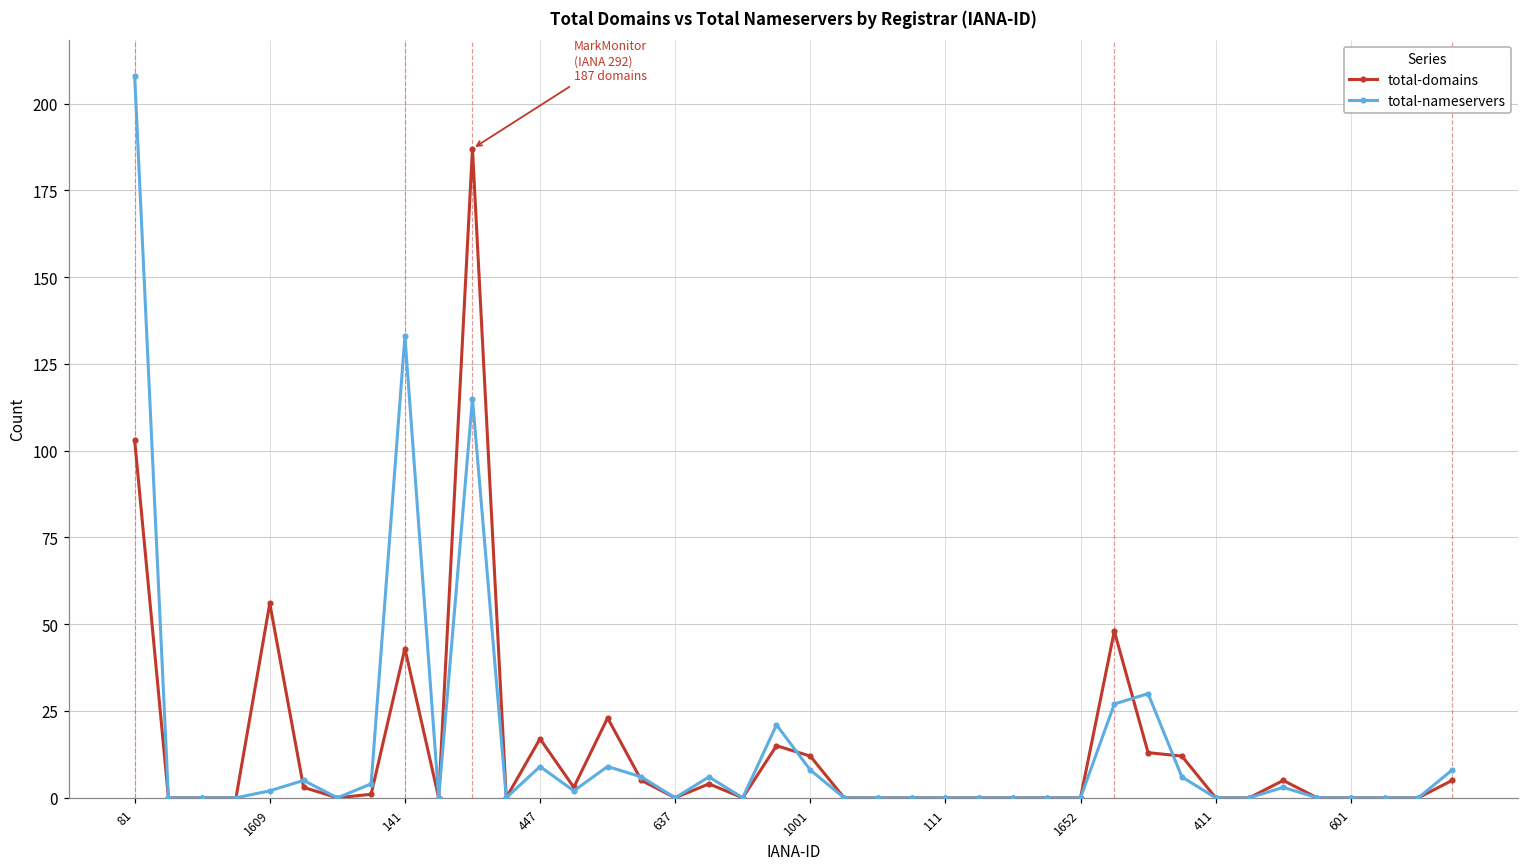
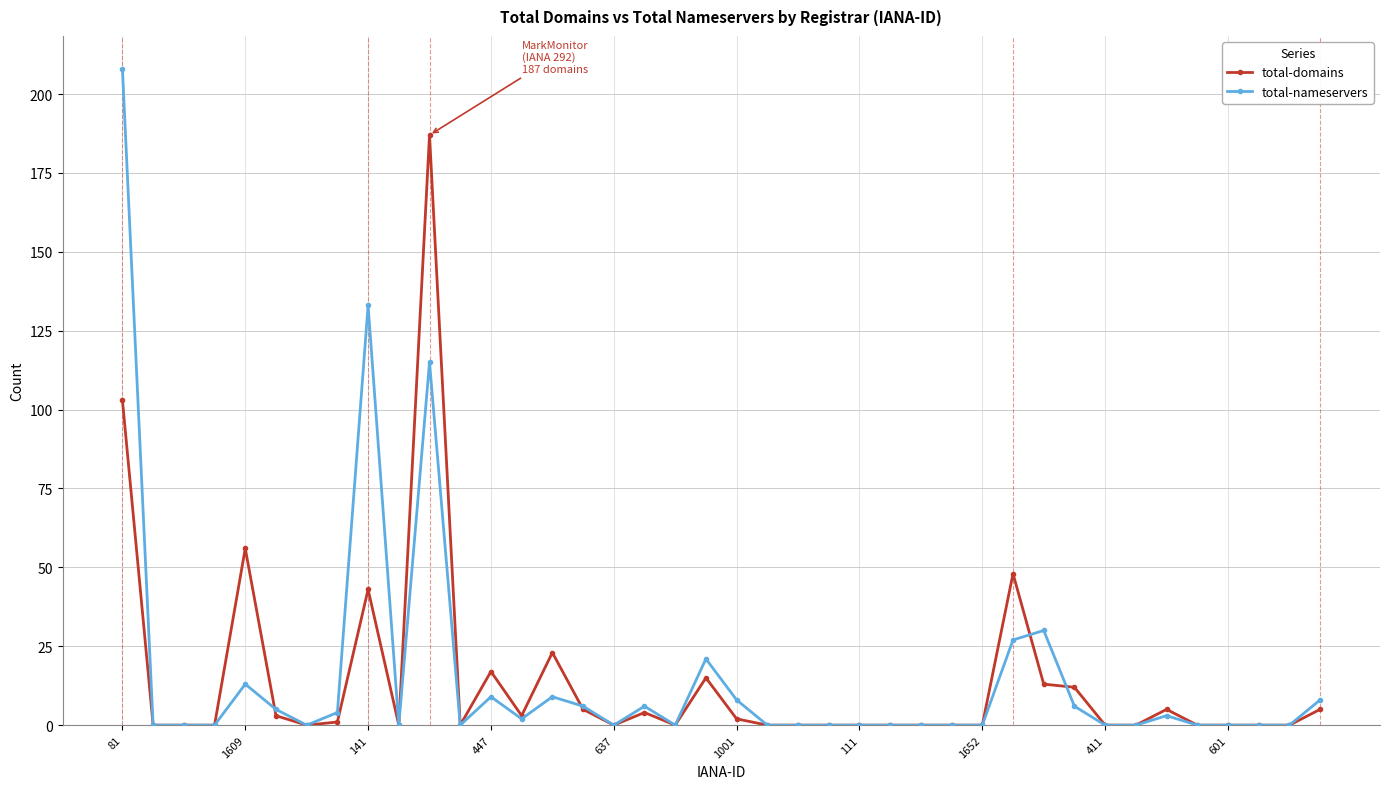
  {
    "total-domains": {
      "81": 103,
      "1609": 56,
      "141": 43,
      "447": 17,
-     "1001": 12
+     "1001": 2
    },
    "total-nameservers": {
      "81": 208,
-     "1609": 2,
+     "1609": 13,
      "141": 133,
      "447": 9,
      "1001": 8
    }
  }
